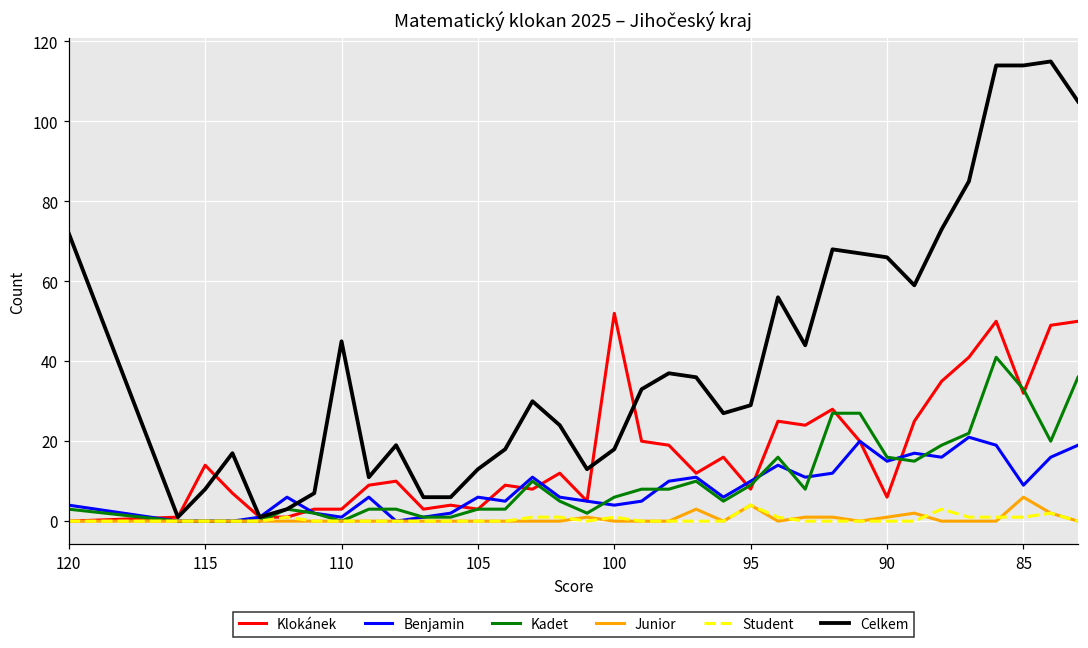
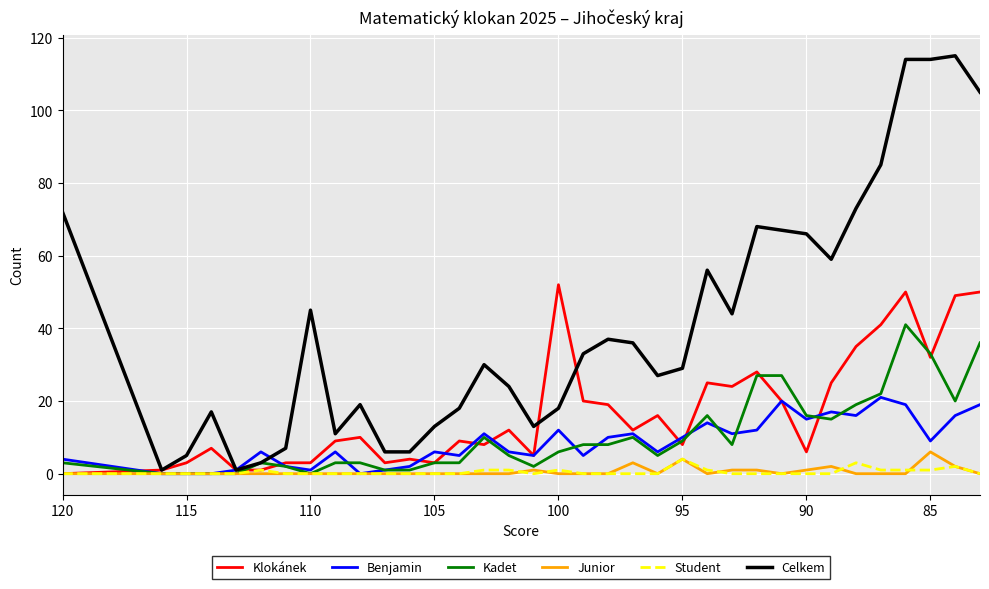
  {
    "Klokánek": {
-     "115": 14,
+     "115": 3,
      "110": 3,
      "100": 52,
      "95": 8,
      "90": 6,
      "85": 32
    },
    "Benjamin": {
      "120": 4,
      "110": 1,
      "105": 6,
-     "100": 4,
+     "100": 12,
      "95": 10,
      "90": 15,
      "85": 9
    },
    "Kadet": {
      "120": 3,
      "100": 6,
      "95": 9,
      "90": 16,
      "85": 33
    },
    "Junior": {
      "100": 0,
      "90": 1,
      "85": 6
    },
    "Student": {
      "100": 1,
      "90": 0,
      "85": 1
    },
    "Celkem": {
      "120": 72,
-     "115": 8,
+     "115": 5,
      "110": 45,
      "105": 13,
      "100": 18,
      "95": 29,
      "90": 66,
      "85": 114
    }
  }
